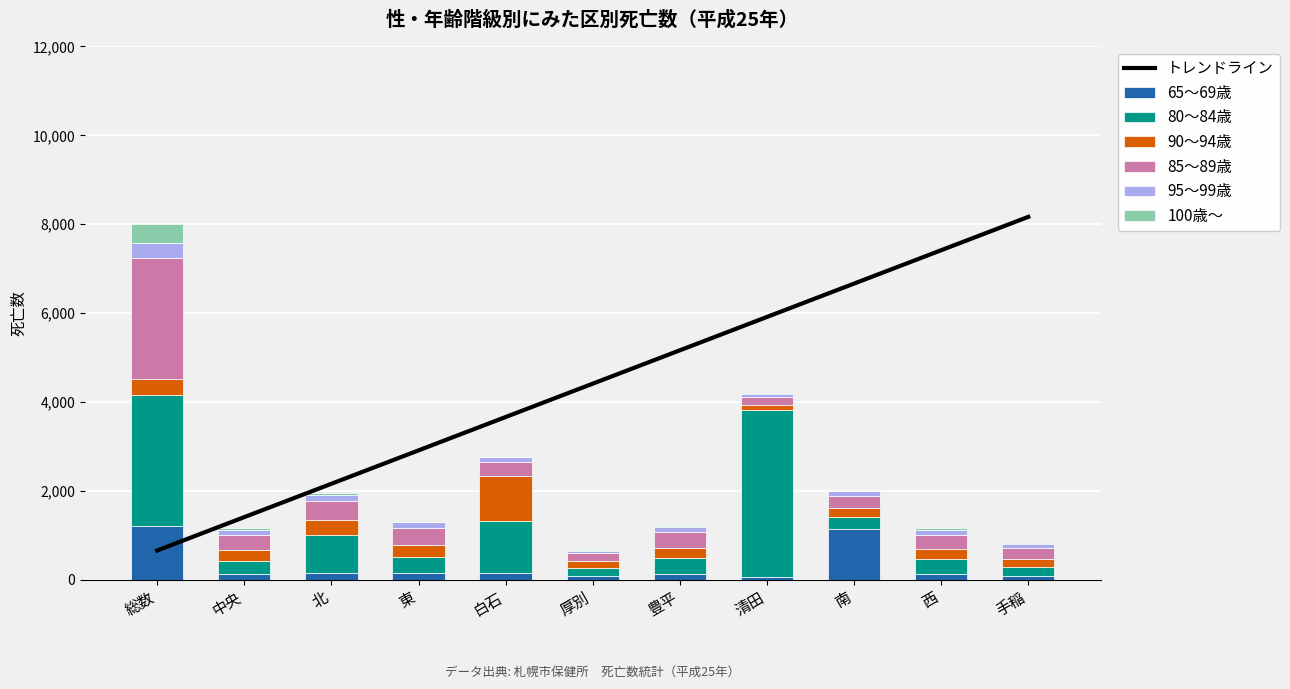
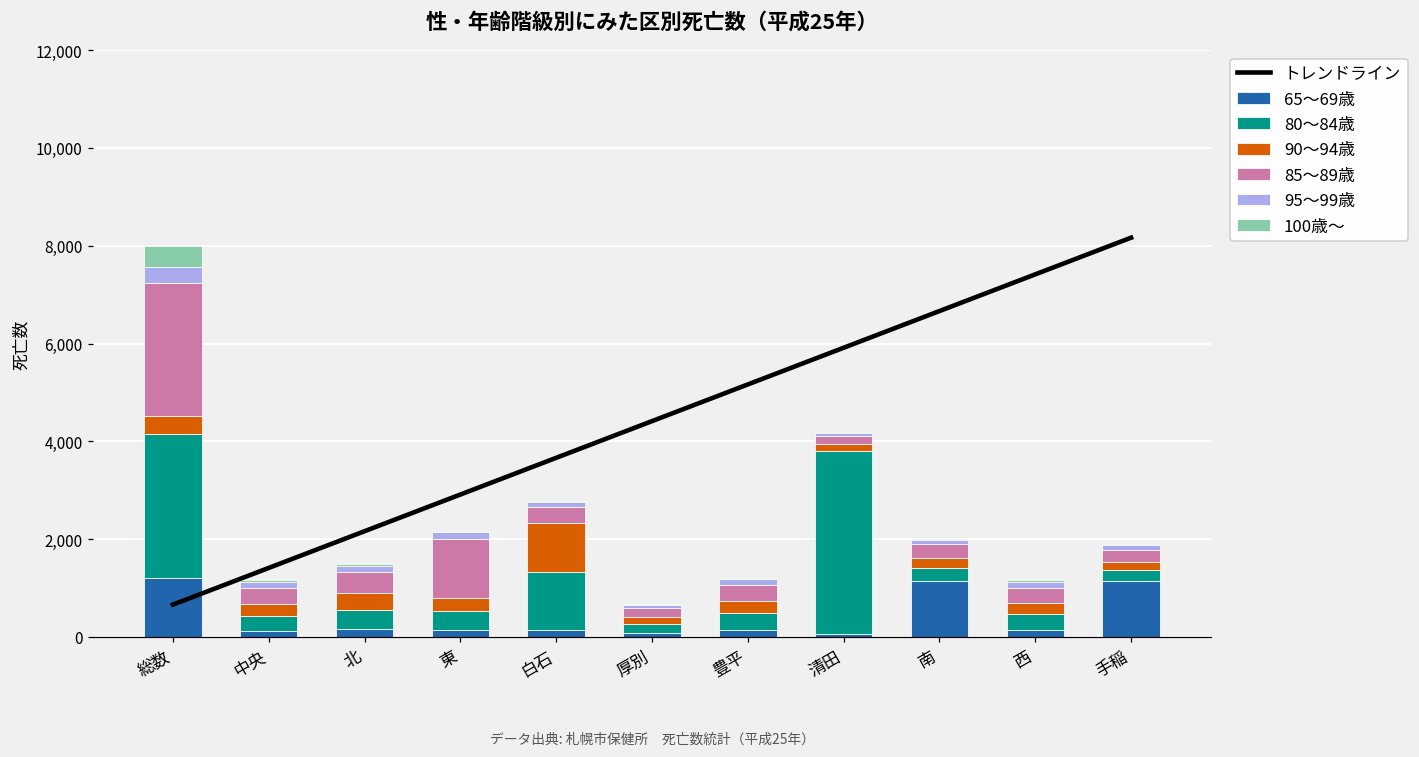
  {
    "トレンドライン": {
      "総数": "700",
      "中央": "1,400",
      "北": "2,200",
      "東": "2,900",
      "白石": "3,700",
      "厚別": "4,400",
      "豊平": "5,200",
      "清田": "5,900",
      "南": "6,700",
      "西": "7,400",
      "手稲": "8,200"
    },
    "65～69歳": {
      "総数": "1,200",
      "中央": "100",
      "北": "200",
      "東": "200",
      "白石": "100",
      "厚別": "100",
      "豊平": "100",
      "清田": "100",
      "南": "1,100",
      "西": "100",
-     "手稲": "100"
+     "手稲": "1,100"
    },
    "80～84歳": {
      "総数": "2,900",
      "中央": "300",
-     "北": "800",
+     "北": "400",
      "東": "400",
      "白石": "1,200",
      "厚別": "200",
      "豊平": "400",
      "清田": "3,800",
      "南": "300",
      "西": "300",
      "手稲": "200"
    },
    "90～94歳": {
      "総数": "400",
      "中央": "200",
      "北": "300",
      "東": "300",
      "白石": "1,000",
      "厚別": "100",
      "豊平": "200",
      "清田": "100",
      "南": "200",
      "西": "200",
      "手稲": "200"
    },
    "85～89歳": {
      "総数": "2,700",
      "中央": "300",
      "北": "400",
-     "東": "400",
+     "東": "1,200",
      "白石": "300",
      "厚別": "200",
      "豊平": "300",
      "清田": "200",
      "南": "300",
      "西": "300",
      "手稲": "200"
    },
    "95～99歳": {
      "総数": "300",
      "中央": "100",
      "北": "100",
      "東": "100",
      "白石": "100",
      "厚別": "100",
      "豊平": "100",
      "清田": "100",
      "南": "100",
      "西": "100",
      "手稲": "100"
    },
    "100歳～": {
      "総数": "400"
    }
  }
